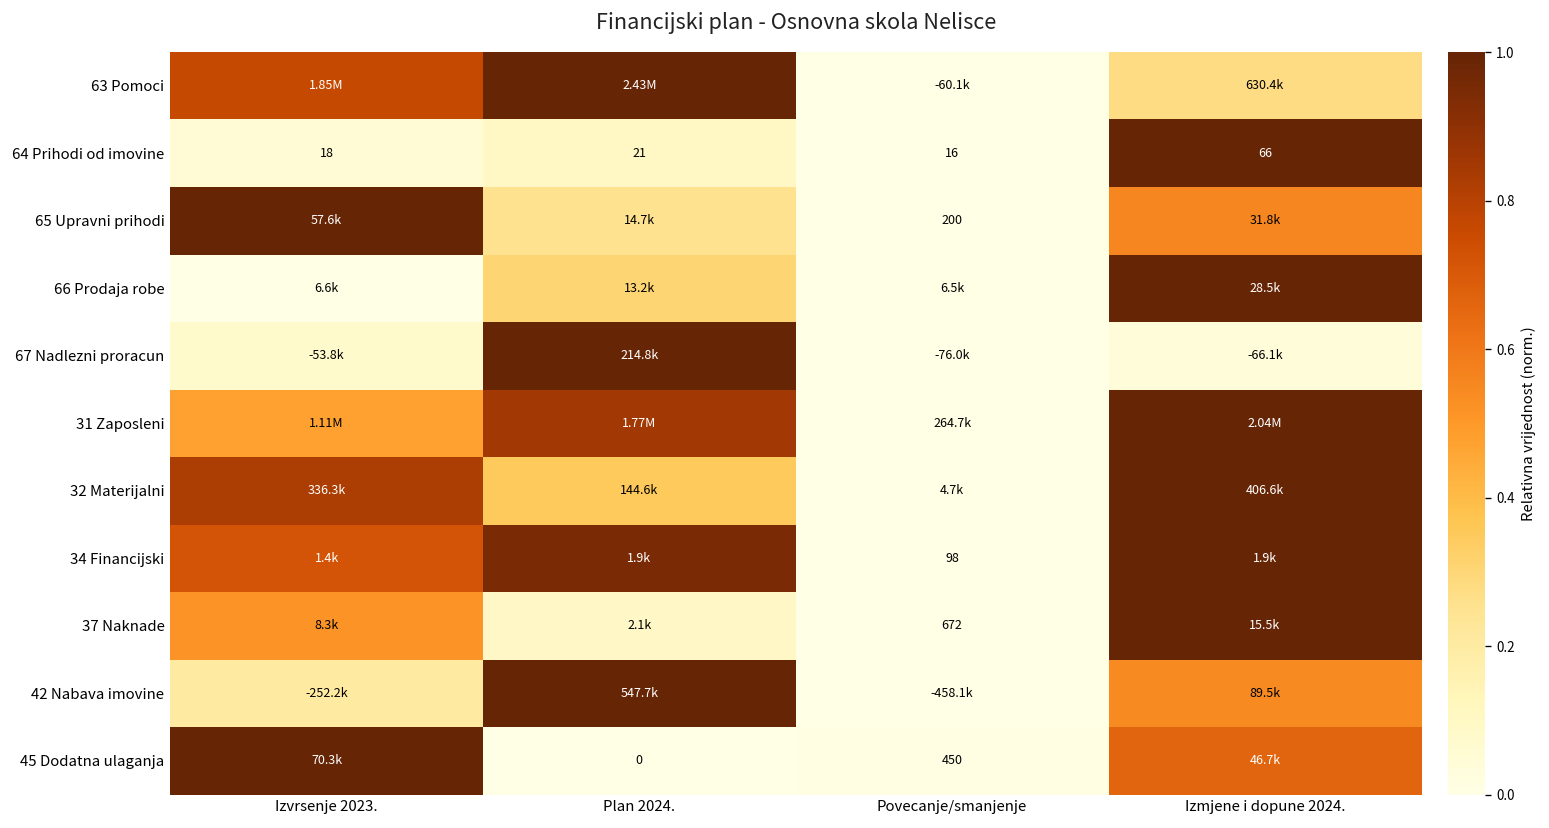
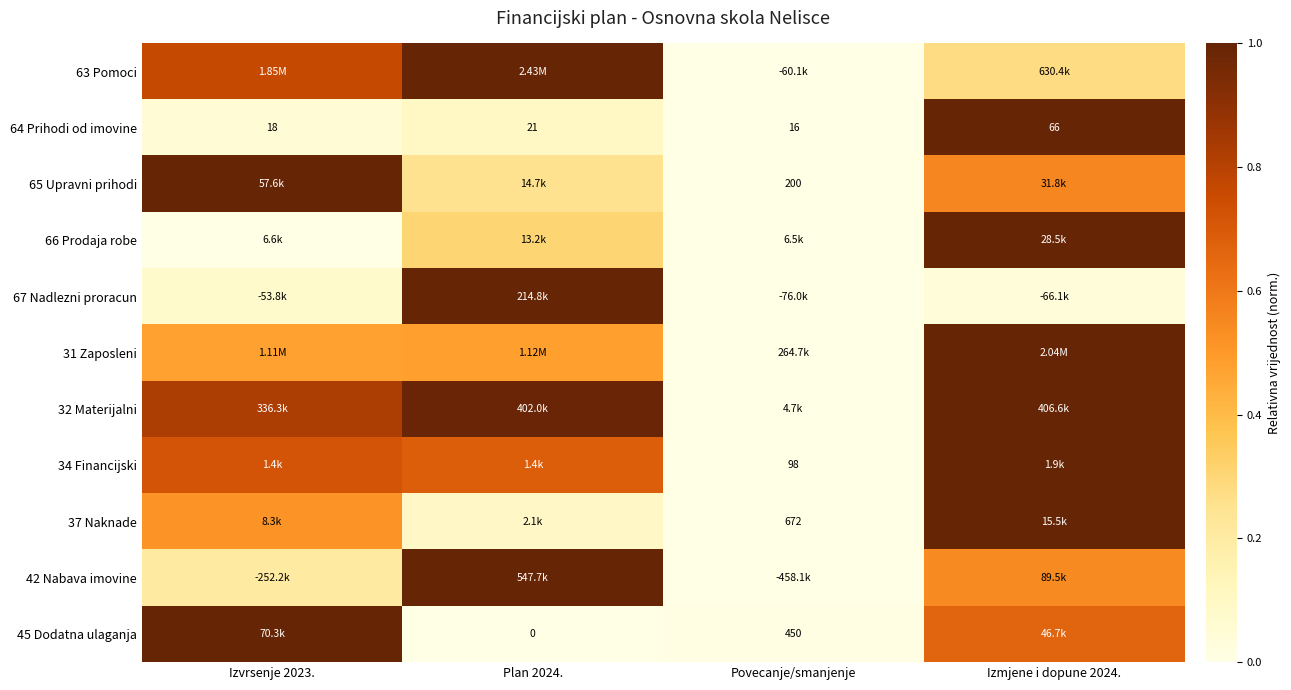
  {
    "63 Pomoci": {
      "Izvrsenje 2023.": "1.85M",
      "Plan 2024.": "2.43M",
      "Povecanje/smanjenje": "-60.1k",
      "Izmjene i dopune 2024.": "630.4k"
    },
    "64 Prihodi od imovine": {
      "Izvrsenje 2023.": "18",
      "Plan 2024.": "21",
      "Povecanje/smanjenje": "16",
      "Izmjene i dopune 2024.": "66"
    },
    "65 Upravni prihodi": {
      "Izvrsenje 2023.": "57.6k",
      "Plan 2024.": "14.7k",
      "Povecanje/smanjenje": "200",
      "Izmjene i dopune 2024.": "31.8k"
    },
    "66 Prodaja robe": {
      "Izvrsenje 2023.": "6.6k",
      "Plan 2024.": "13.2k",
      "Povecanje/smanjenje": "6.5k",
      "Izmjene i dopune 2024.": "28.5k"
    },
    "67 Nadlezni proracun": {
      "Izvrsenje 2023.": "-53.8k",
      "Plan 2024.": "214.8k",
      "Povecanje/smanjenje": "-76.0k",
      "Izmjene i dopune 2024.": "-66.1k"
    },
    "31 Zaposleni": {
      "Izvrsenje 2023.": "1.11M",
-     "Plan 2024.": "1.77M",
+     "Plan 2024.": "1.12M",
      "Povecanje/smanjenje": "264.7k",
      "Izmjene i dopune 2024.": "2.04M"
    },
    "32 Materijalni": {
      "Izvrsenje 2023.": "336.3k",
-     "Plan 2024.": "144.6k",
+     "Plan 2024.": "402.0k",
      "Povecanje/smanjenje": "4.7k",
      "Izmjene i dopune 2024.": "406.6k"
    },
    "34 Financijski": {
      "Izvrsenje 2023.": "1.4k",
-     "Plan 2024.": "1.9k",
+     "Plan 2024.": "1.4k",
      "Povecanje/smanjenje": "98",
      "Izmjene i dopune 2024.": "1.9k"
    },
    "37 Naknade": {
      "Izvrsenje 2023.": "8.3k",
      "Plan 2024.": "2.1k",
      "Povecanje/smanjenje": "672",
      "Izmjene i dopune 2024.": "15.5k"
    },
    "42 Nabava imovine": {
      "Izvrsenje 2023.": "-252.2k",
      "Plan 2024.": "547.7k",
      "Povecanje/smanjenje": "-458.1k",
      "Izmjene i dopune 2024.": "89.5k"
    },
    "45 Dodatna ulaganja": {
      "Izvrsenje 2023.": "70.3k",
      "Plan 2024.": "0",
      "Povecanje/smanjenje": "450",
      "Izmjene i dopune 2024.": "46.7k"
    }
  }
